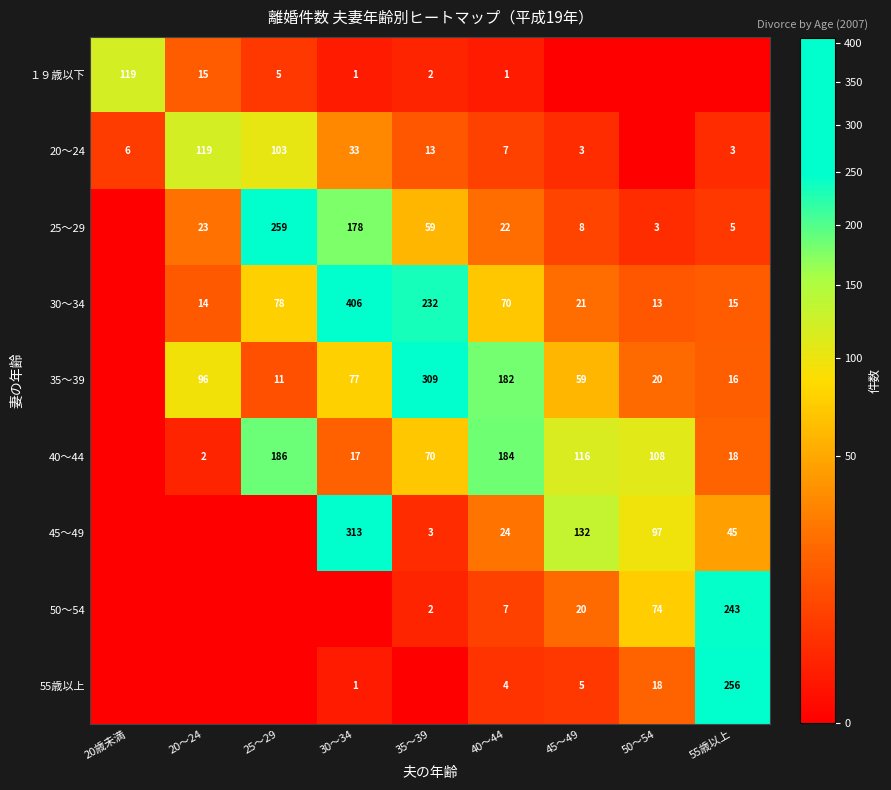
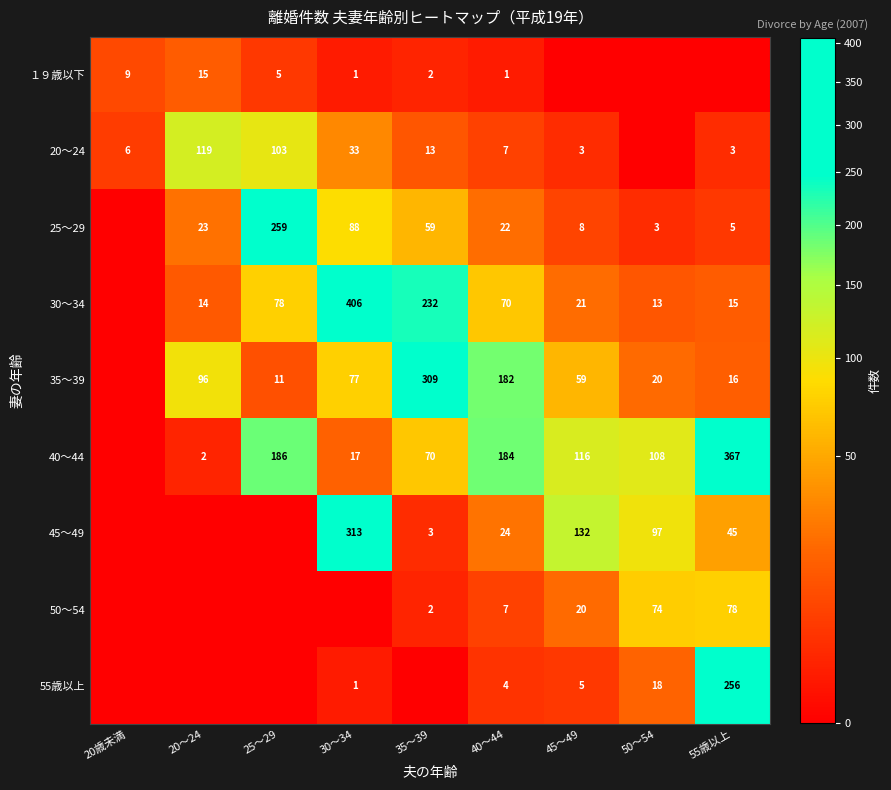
  {
    "１９歳以下": {
-     "20歳未満": 119,
+     "20歳未満": 9,
      "20～24": 15,
      "25～29": 5,
      "30～34": 1,
      "35～39": 2,
      "40～44": 1
    },
    "20～24": {
      "20歳未満": 6,
      "20～24": 119,
      "25～29": 103,
      "30～34": 33,
      "35～39": 13,
      "40～44": 7,
      "45～49": 3,
      "55歳以上": 3
    },
    "25～29": {
      "20～24": 23,
      "25～29": 259,
-     "30～34": 178,
+     "30～34": 88,
      "35～39": 59,
      "40～44": 22,
      "45～49": 8,
      "50～54": 3,
      "55歳以上": 5
    },
    "30～34": {
      "20～24": 14,
      "25～29": 78,
      "30～34": 406,
      "35～39": 232,
      "40～44": 70,
      "45～49": 21,
      "50～54": 13,
      "55歳以上": 15
    },
    "35～39": {
      "20～24": 96,
      "25～29": 11,
      "30～34": 77,
      "35～39": 309,
      "40～44": 182,
      "45～49": 59,
      "50～54": 20,
      "55歳以上": 16
    },
    "40～44": {
      "20～24": 2,
      "25～29": 186,
      "30～34": 17,
      "35～39": 70,
      "40～44": 184,
      "45～49": 116,
      "50～54": 108,
-     "55歳以上": 18
+     "55歳以上": 367
    },
    "45～49": {
      "30～34": 313,
      "35～39": 3,
      "40～44": 24,
      "45～49": 132,
      "50～54": 97,
      "55歳以上": 45
    },
    "50～54": {
      "35～39": 2,
      "40～44": 7,
      "45～49": 20,
      "50～54": 74,
-     "55歳以上": 243
+     "55歳以上": 78
    },
    "55歳以上": {
      "30～34": 1,
      "40～44": 4,
      "45～49": 5,
      "50～54": 18,
      "55歳以上": 256
    }
  }
